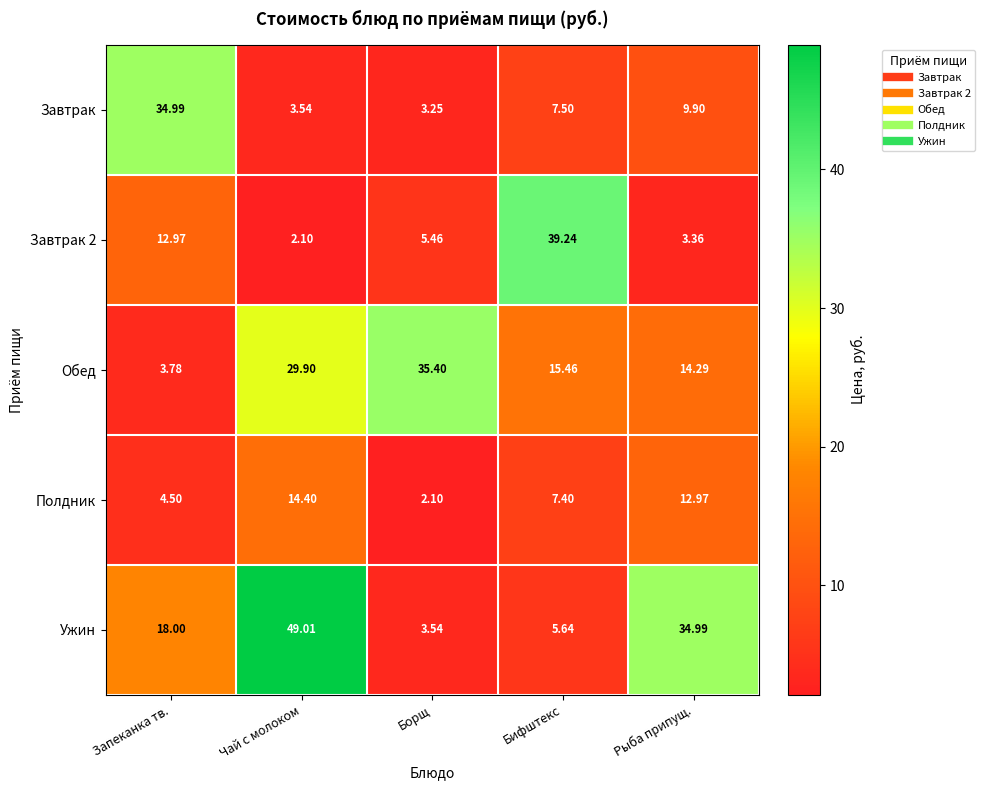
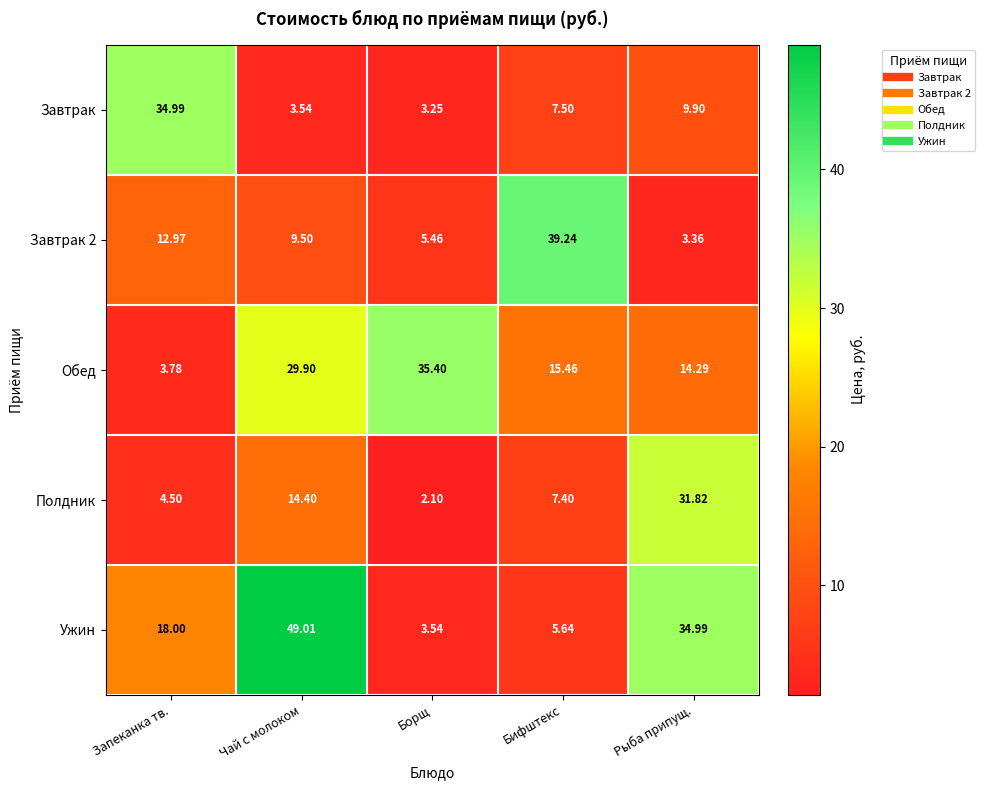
  {
    "Завтрак": {
      "Запеканка тв.": 34.99,
      "Чай с молоком": 3.54,
      "Борщ": 3.25,
      "Бифштекс": 7.50,
      "Рыба припущ.": 9.90
    },
    "Завтрак 2": {
      "Запеканка тв.": 12.97,
-     "Чай с молоком": 2.10,
+     "Чай с молоком": 9.50,
      "Борщ": 5.46,
      "Бифштекс": 39.24,
      "Рыба припущ.": 3.36
    },
    "Обед": {
      "Запеканка тв.": 3.78,
      "Чай с молоком": 29.90,
      "Борщ": 35.40,
      "Бифштекс": 15.46,
      "Рыба припущ.": 14.29
    },
    "Полдник": {
      "Запеканка тв.": 4.50,
      "Чай с молоком": 14.40,
      "Борщ": 2.10,
      "Бифштекс": 7.40,
-     "Рыба припущ.": 12.97
+     "Рыба припущ.": 31.82
    },
    "Ужин": {
      "Запеканка тв.": 18.00,
      "Чай с молоком": 49.01,
      "Борщ": 3.54,
      "Бифштекс": 5.64,
      "Рыба припущ.": 34.99
    }
  }
